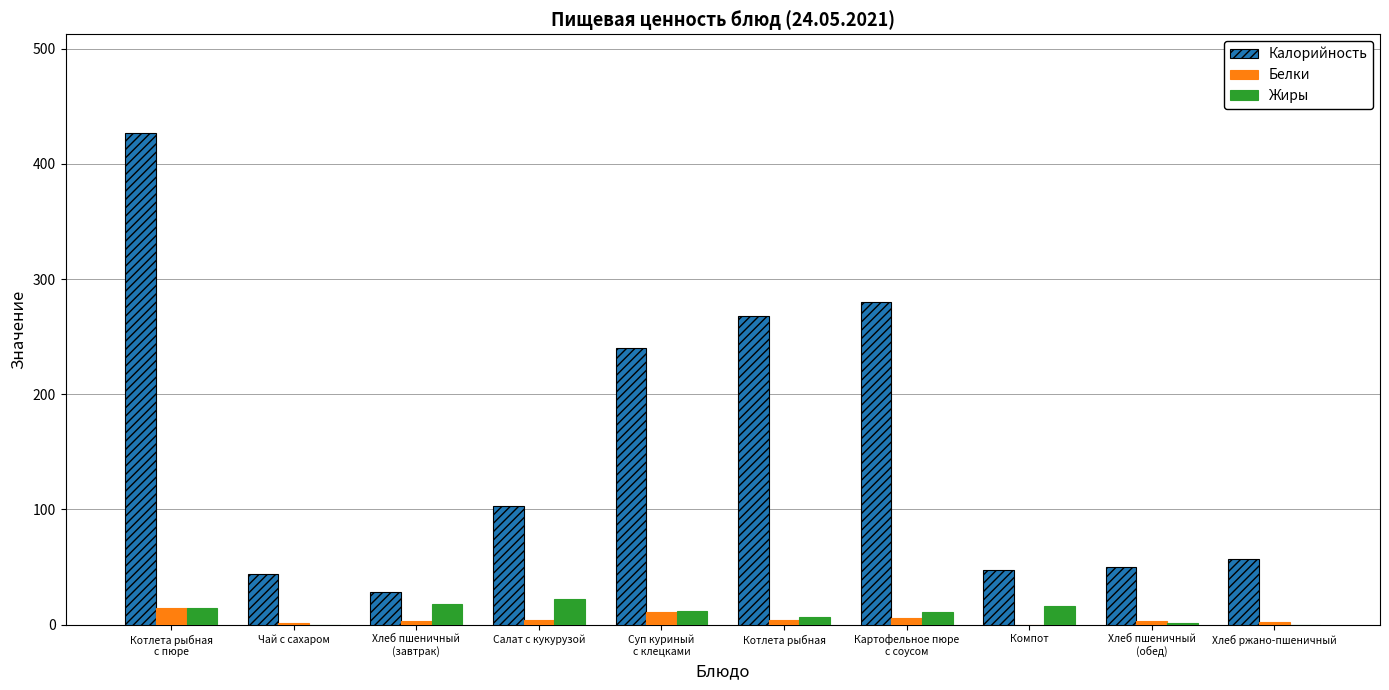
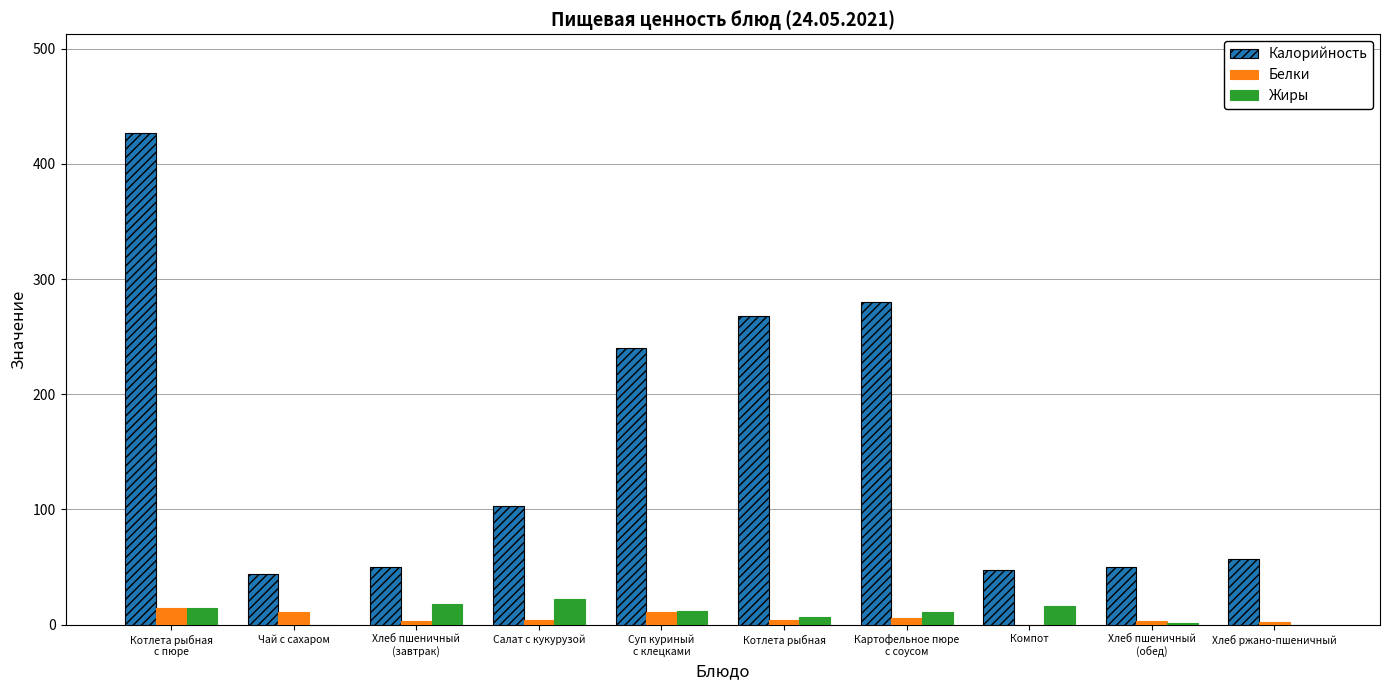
  {
    "Калорийность": {
      "Котлета рыбная с пюре": 427,
      "Чай с сахаром": 44,
-     "Хлеб пшеничный (завтрак)": 28,
+     "Хлеб пшеничный (завтрак)": 50,
      "Салат с кукурузой": 103,
      "Суп куриный с клецками": 240,
      "Котлета рыбная": 268,
      "Картофельное пюре с соусом": 280,
      "Компот": 47,
      "Хлеб пшеничный (обед)": 50,
      "Хлеб ржано-пшеничный": 57
    },
    "Белки": {
      "Котлета рыбная с пюре": 14,
-     "Чай с сахаром": 1,
+     "Чай с сахаром": 11,
      "Хлеб пшеничный (завтрак)": 3,
      "Салат с кукурузой": 4,
      "Суп куриный с клецками": 11,
      "Котлета рыбная": 4,
      "Картофельное пюре с соусом": 6,
      "Компот": 0,
      "Хлеб пшеничный (обед)": 3
    },
    "Жиры": {
      "Котлета рыбная с пюре": 14,
      "Чай с сахаром": 0,
      "Хлеб пшеничный (завтрак)": 18,
      "Салат с кукурузой": 22,
      "Суп куриный с клецками": 12,
      "Котлета рыбная": 7,
      "Картофельное пюре с соусом": 11,
      "Компот": 16,
      "Хлеб ржано-пшеничный": 0
    }
  }
